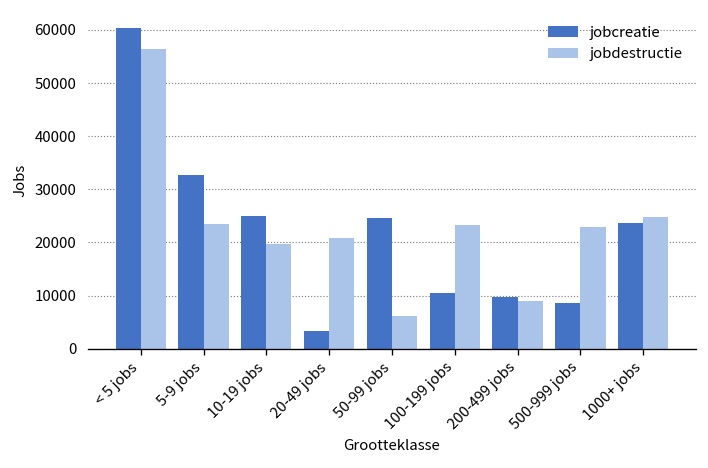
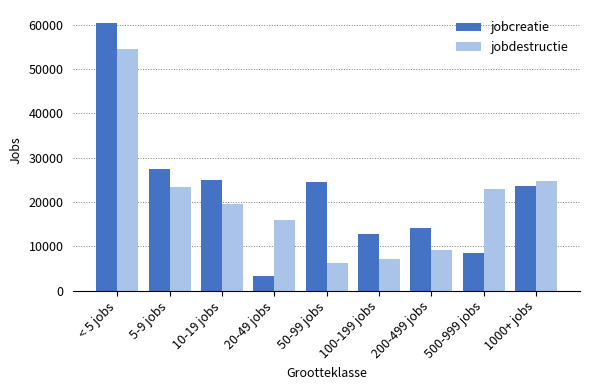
  {
    "jobcreatie": {
      "< 5 jobs": 60000,
-     "5-9 jobs": 33000,
+     "5-9 jobs": 28000,
      "10-19 jobs": 25000,
      "20-49 jobs": 3000,
      "50-99 jobs": 25000,
-     "100-199 jobs": 10000,
-     "200-499 jobs": 10000,
+     "100-199 jobs": 13000,
+     "200-499 jobs": 14000,
      "500-999 jobs": 9000,
      "1000+ jobs": 24000
    },
    "jobdestructie": {
-     "< 5 jobs": 56000,
+     "< 5 jobs": 54000,
      "5-9 jobs": 23000,
      "10-19 jobs": 20000,
-     "20-49 jobs": 21000,
+     "20-49 jobs": 16000,
      "50-99 jobs": 6000,
-     "100-199 jobs": 23000,
+     "100-199 jobs": 7000,
      "200-499 jobs": 9000,
      "500-999 jobs": 23000,
      "1000+ jobs": 25000
    }
  }
